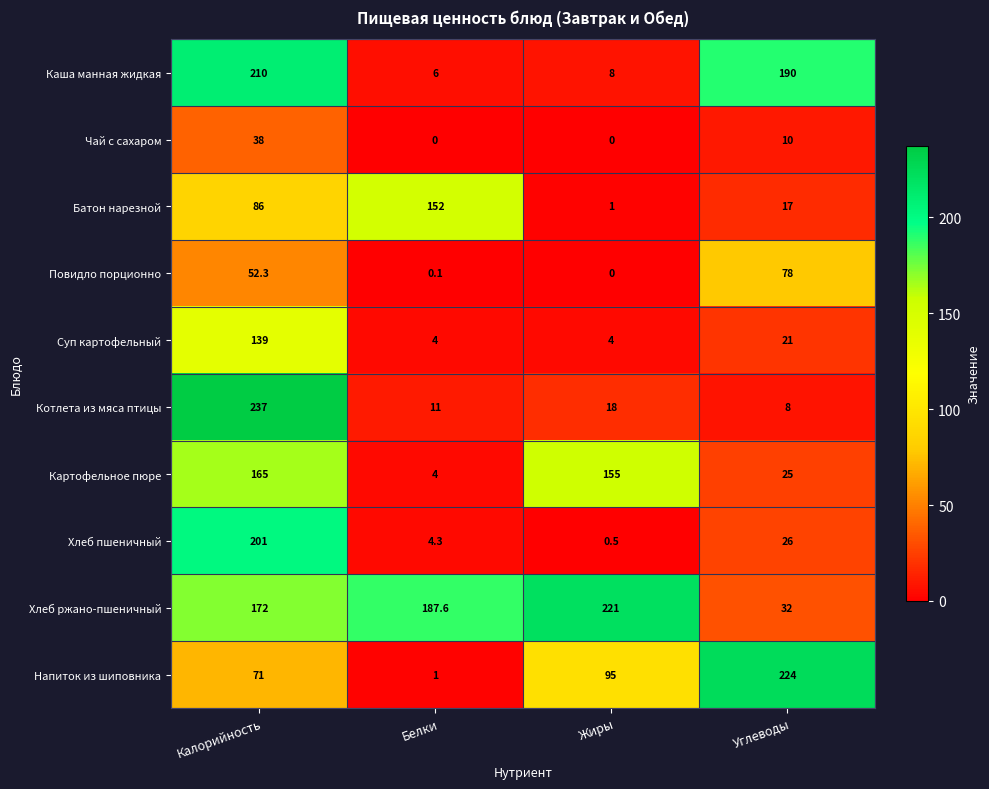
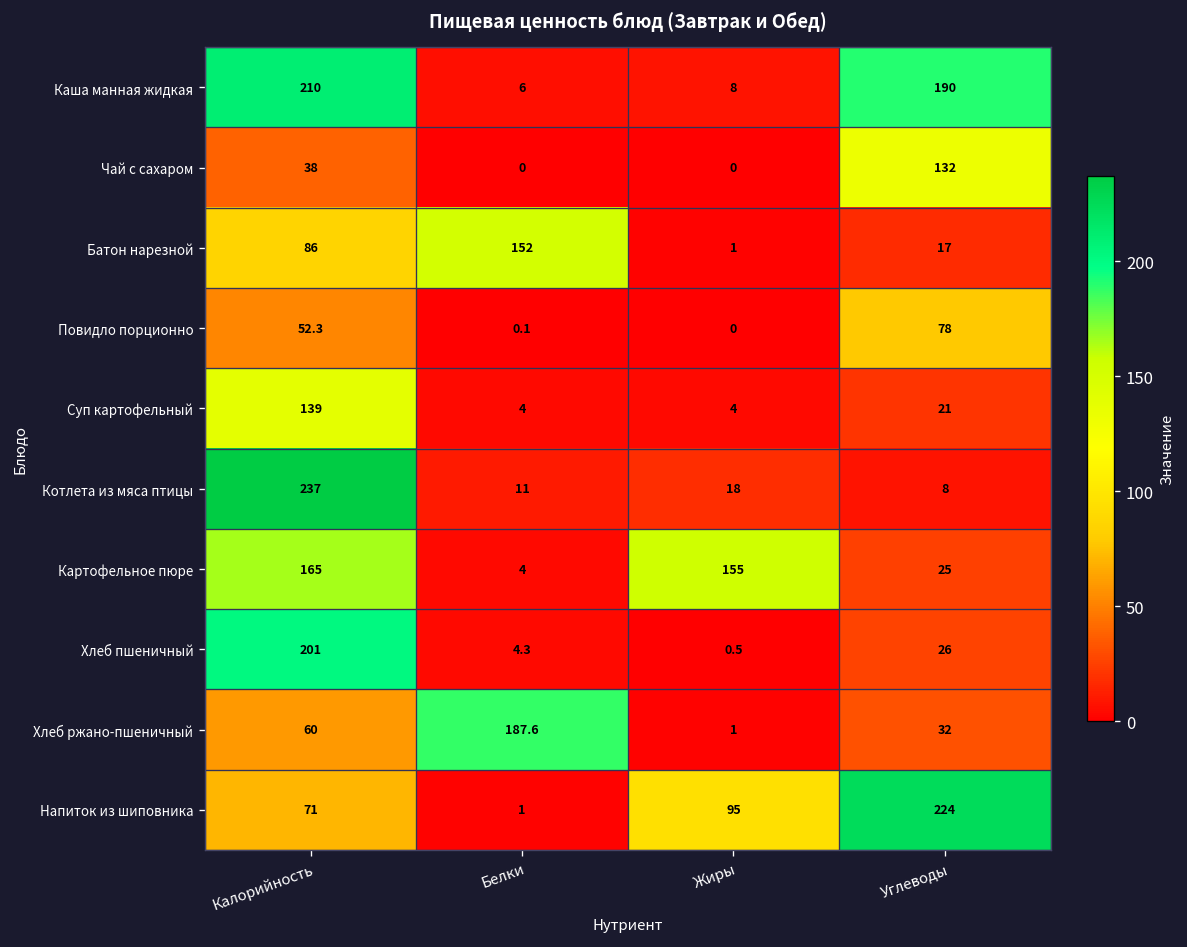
  {
    "Каша манная жидкая": {
      "Калорийность": 210,
      "Белки": 6,
      "Жиры": 8,
      "Углеводы": 190
    },
    "Чай с сахаром": {
      "Калорийность": 38,
      "Белки": 0,
      "Жиры": 0,
-     "Углеводы": 10
+     "Углеводы": 132
    },
    "Батон нарезной": {
      "Калорийность": 86,
      "Белки": 152,
      "Жиры": 1,
      "Углеводы": 17
    },
    "Повидло порционно": {
      "Калорийность": 52.3,
      "Белки": 0.1,
      "Жиры": 0,
      "Углеводы": 78
    },
    "Суп картофельный": {
      "Калорийность": 139,
      "Белки": 4,
      "Жиры": 4,
      "Углеводы": 21
    },
    "Котлета из мяса птицы": {
      "Калорийность": 237,
      "Белки": 11,
      "Жиры": 18,
      "Углеводы": 8
    },
    "Картофельное пюре": {
      "Калорийность": 165,
      "Белки": 4,
      "Жиры": 155,
      "Углеводы": 25
    },
    "Хлеб пшеничный": {
      "Калорийность": 201,
      "Белки": 4.3,
      "Жиры": 0.5,
      "Углеводы": 26
    },
    "Хлеб ржано-пшеничный": {
-     "Калорийность": 172,
+     "Калорийность": 60,
      "Белки": 187.6,
-     "Жиры": 221,
+     "Жиры": 1,
      "Углеводы": 32
    },
    "Напиток из шиповника": {
      "Калорийность": 71,
      "Белки": 1,
      "Жиры": 95,
      "Углеводы": 224
    }
  }
